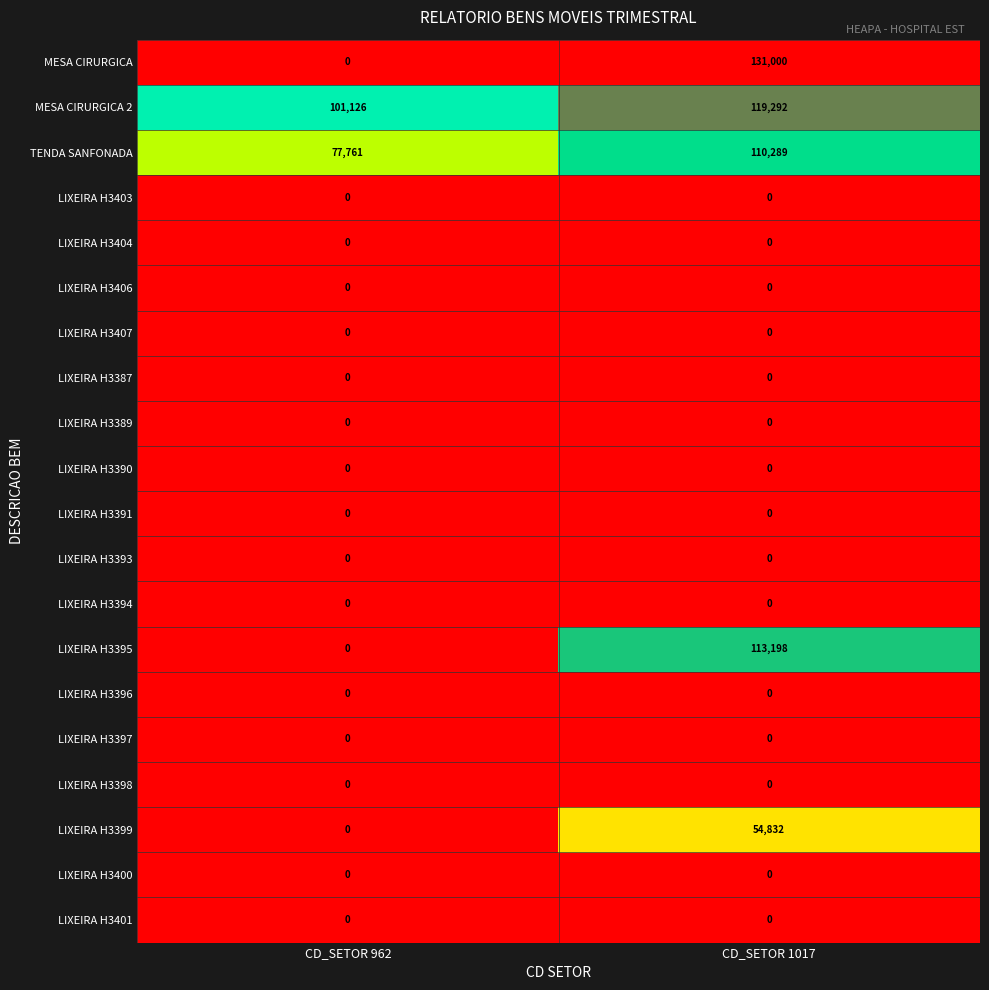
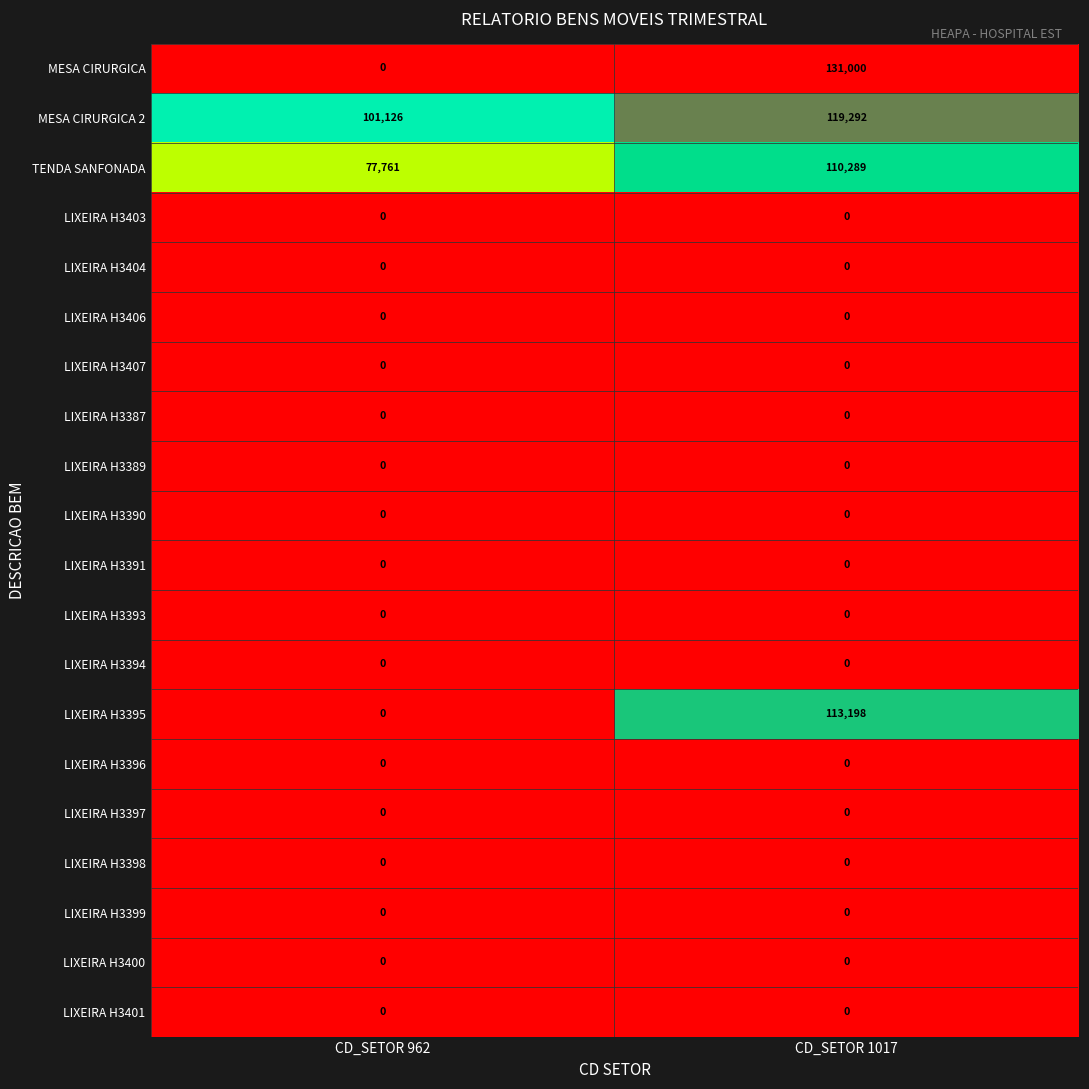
  {
    "MESA CIRURGICA": {
      "CD_SETOR 962": "0",
      "CD_SETOR 1017": "131,000"
    },
    "MESA CIRURGICA 2": {
      "CD_SETOR 962": "101,126",
      "CD_SETOR 1017": "119,292"
    },
    "TENDA SANFONADA": {
      "CD_SETOR 962": "77,761",
      "CD_SETOR 1017": "110,289"
    },
    "LIXEIRA H3403": {
      "CD_SETOR 962": "0",
      "CD_SETOR 1017": "0"
    },
    "LIXEIRA H3404": {
      "CD_SETOR 962": "0",
      "CD_SETOR 1017": "0"
    },
    "LIXEIRA H3406": {
      "CD_SETOR 962": "0",
      "CD_SETOR 1017": "0"
    },
    "LIXEIRA H3407": {
      "CD_SETOR 962": "0",
      "CD_SETOR 1017": "0"
    },
    "LIXEIRA H3387": {
      "CD_SETOR 962": "0",
      "CD_SETOR 1017": "0"
    },
    "LIXEIRA H3389": {
      "CD_SETOR 962": "0",
      "CD_SETOR 1017": "0"
    },
    "LIXEIRA H3390": {
      "CD_SETOR 962": "0",
      "CD_SETOR 1017": "0"
    },
    "LIXEIRA H3391": {
      "CD_SETOR 962": "0",
      "CD_SETOR 1017": "0"
    },
    "LIXEIRA H3393": {
      "CD_SETOR 962": "0",
      "CD_SETOR 1017": "0"
    },
    "LIXEIRA H3394": {
      "CD_SETOR 962": "0",
      "CD_SETOR 1017": "0"
    },
    "LIXEIRA H3395": {
      "CD_SETOR 962": "0",
      "CD_SETOR 1017": "113,198"
    },
    "LIXEIRA H3396": {
      "CD_SETOR 962": "0",
      "CD_SETOR 1017": "0"
    },
    "LIXEIRA H3397": {
      "CD_SETOR 962": "0",
      "CD_SETOR 1017": "0"
    },
    "LIXEIRA H3398": {
      "CD_SETOR 962": "0",
      "CD_SETOR 1017": "0"
    },
    "LIXEIRA H3399": {
      "CD_SETOR 962": "0",
-     "CD_SETOR 1017": "54,832"
+     "CD_SETOR 1017": "0"
    },
    "LIXEIRA H3400": {
      "CD_SETOR 962": "0",
      "CD_SETOR 1017": "0"
    },
    "LIXEIRA H3401": {
      "CD_SETOR 962": "0",
      "CD_SETOR 1017": "0"
    }
  }
